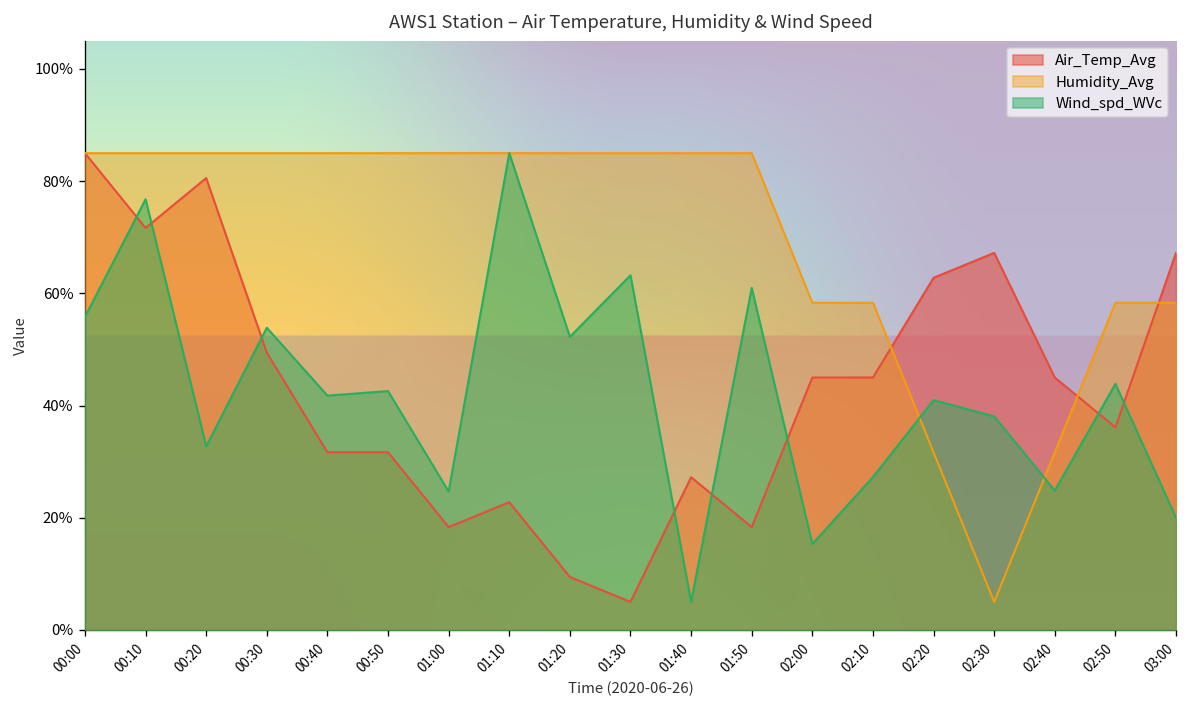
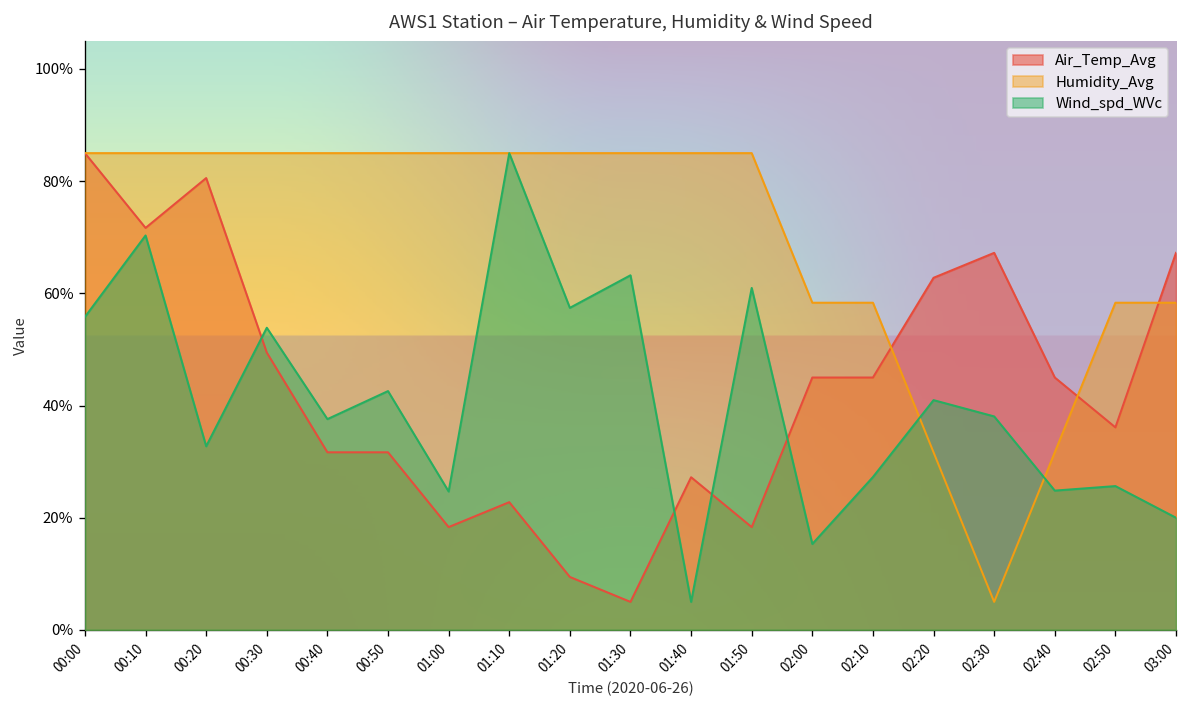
  {
    "Air_Temp_Avg": {
      "00:10": "72%",
      "00:20": "81%",
      "00:30": "49%",
      "00:40": "32%",
      "00:50": "32%",
      "01:00": "18%",
      "01:10": "23%",
      "01:20": "9%",
      "01:30": "5%",
      "01:40": "27%",
      "01:50": "18%",
      "02:00": "45%",
      "02:10": "45%",
      "02:20": "63%",
      "02:30": "67%",
      "02:40": "45%",
      "02:50": "36%",
      "03:00": "67%"
    },
    "Humidity_Avg": {
      "00:10": "85%",
      "00:20": "85%",
      "00:30": "85%",
      "00:40": "85%",
      "00:50": "85%",
      "01:00": "85%",
      "01:20": "85%",
      "01:30": "85%",
      "01:40": "85%",
      "01:50": "85%",
      "02:00": "58%",
      "02:10": "58%",
      "02:20": "32%",
      "02:30": "5%",
      "02:40": "32%",
      "02:50": "58%",
      "03:00": "58%"
    },
    "Wind_spd_WVc": {
      "00:00": "56%",
-     "00:10": "77%",
+     "00:10": "70%",
      "00:20": "33%",
      "00:30": "54%",
-     "00:40": "42%",
+     "00:40": "38%",
      "00:50": "43%",
      "01:00": "25%",
-     "01:20": "52%",
+     "01:20": "57%",
      "01:30": "63%",
      "01:40": "5%",
      "01:50": "61%",
      "02:00": "15%",
      "02:10": "27%",
      "02:20": "41%",
      "02:30": "38%",
      "02:40": "25%",
-     "02:50": "44%",
+     "02:50": "26%",
      "03:00": "20%"
    }
  }
